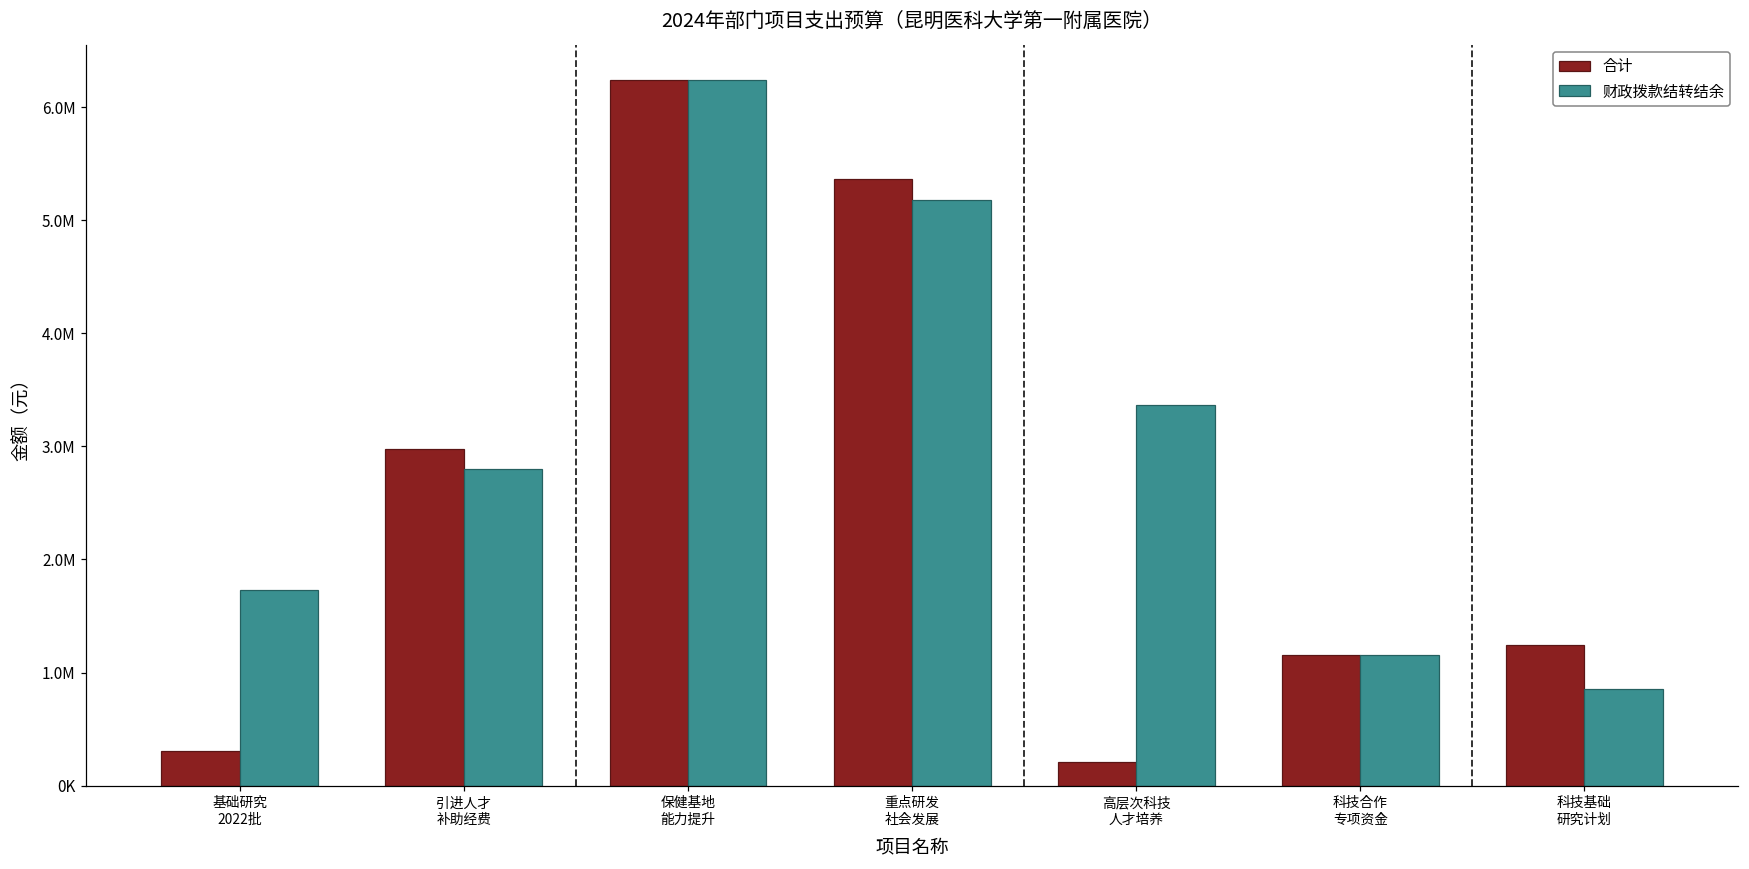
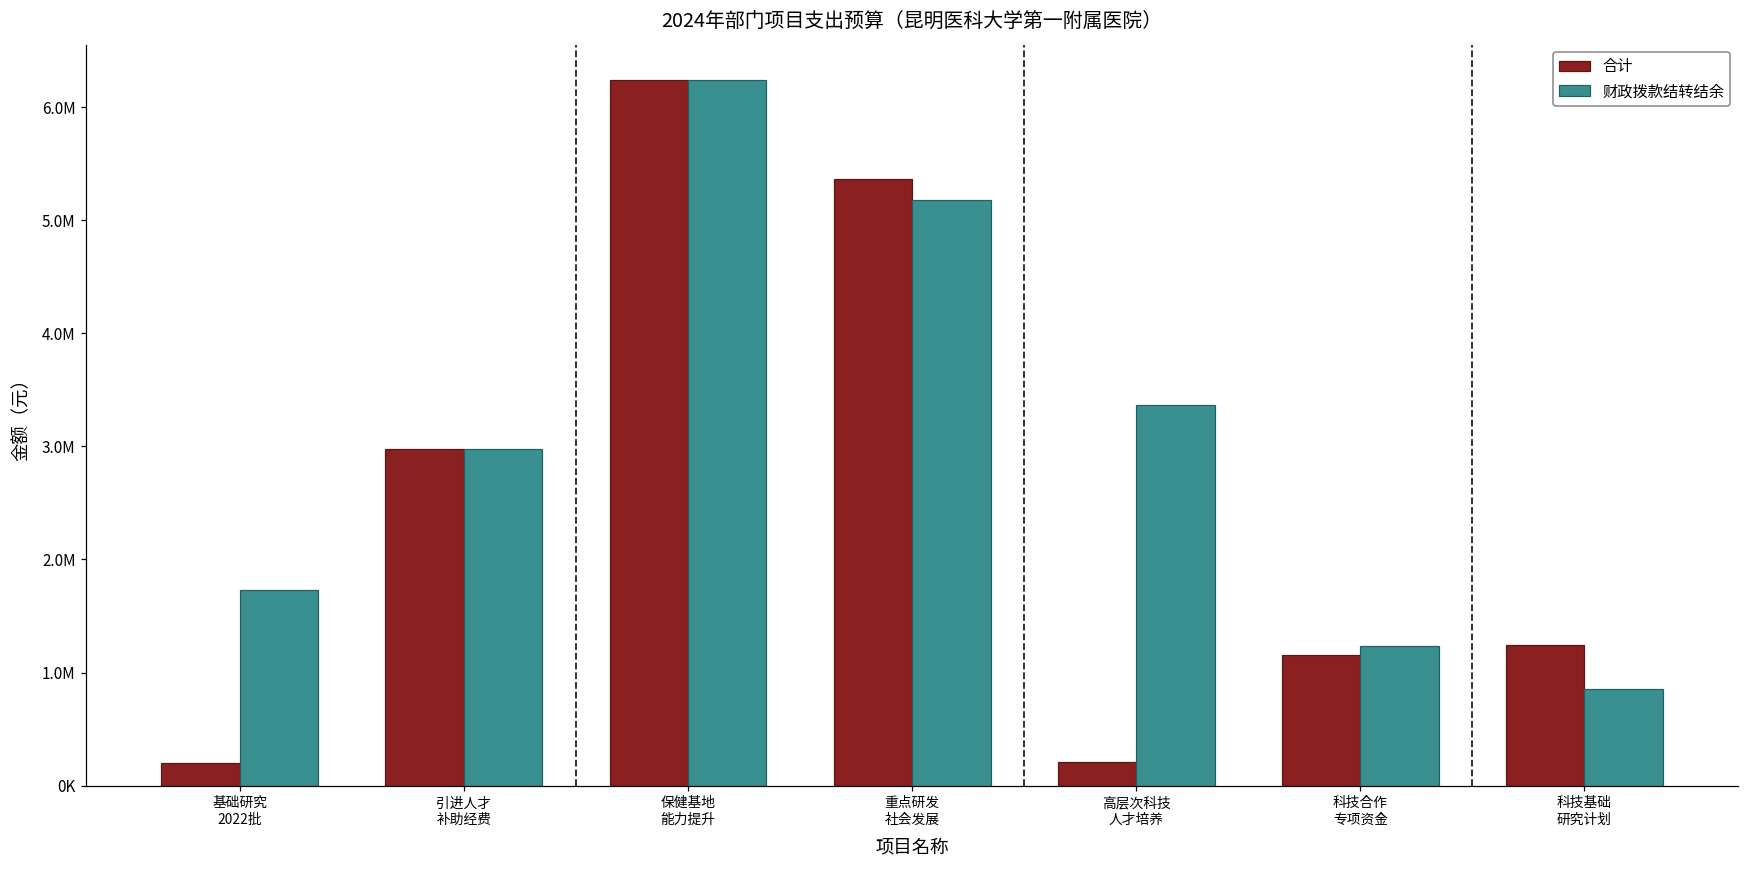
  {
    "合计": {
-     "基础研究 2022批": 310000,
+     "基础研究 2022批": 200000,
      "引进人才 补助经费": 2980000,
      "保健基地 能力提升": 6240000,
      "重点研发 社会发展": 5360000,
      "高层次科技 人才培养": 210000,
      "科技合作 专项资金": 1150000,
      "科技基础 研究计划": 1240000
    },
    "财政拨款结转结余": {
      "基础研究 2022批": 1730000,
-     "引进人才 补助经费": 2800000,
+     "引进人才 补助经费": 2980000,
      "保健基地 能力提升": 6240000,
      "重点研发 社会发展": 5180000,
      "高层次科技 人才培养": 3360000,
-     "科技合作 专项资金": 1150000,
+     "科技合作 专项资金": 1230000,
      "科技基础 研究计划": 860000
    }
  }
